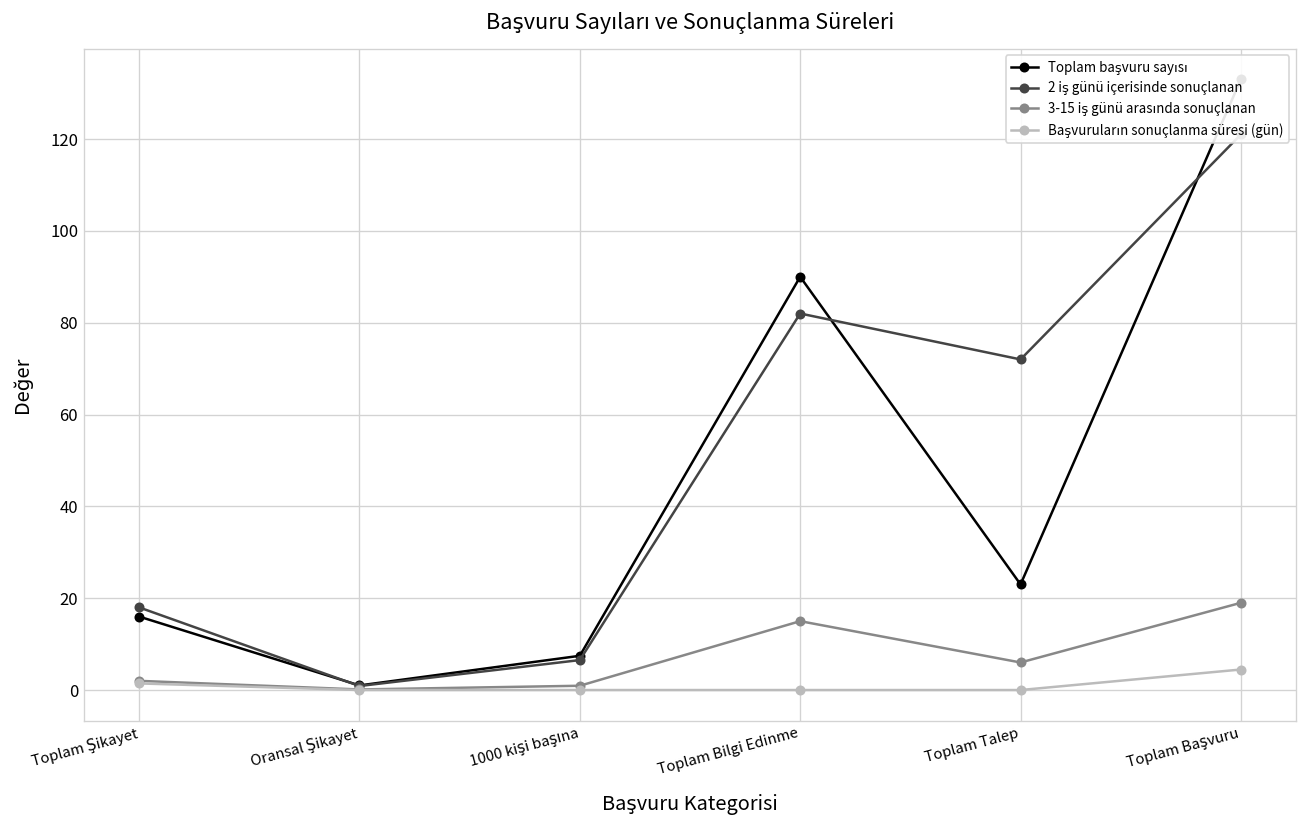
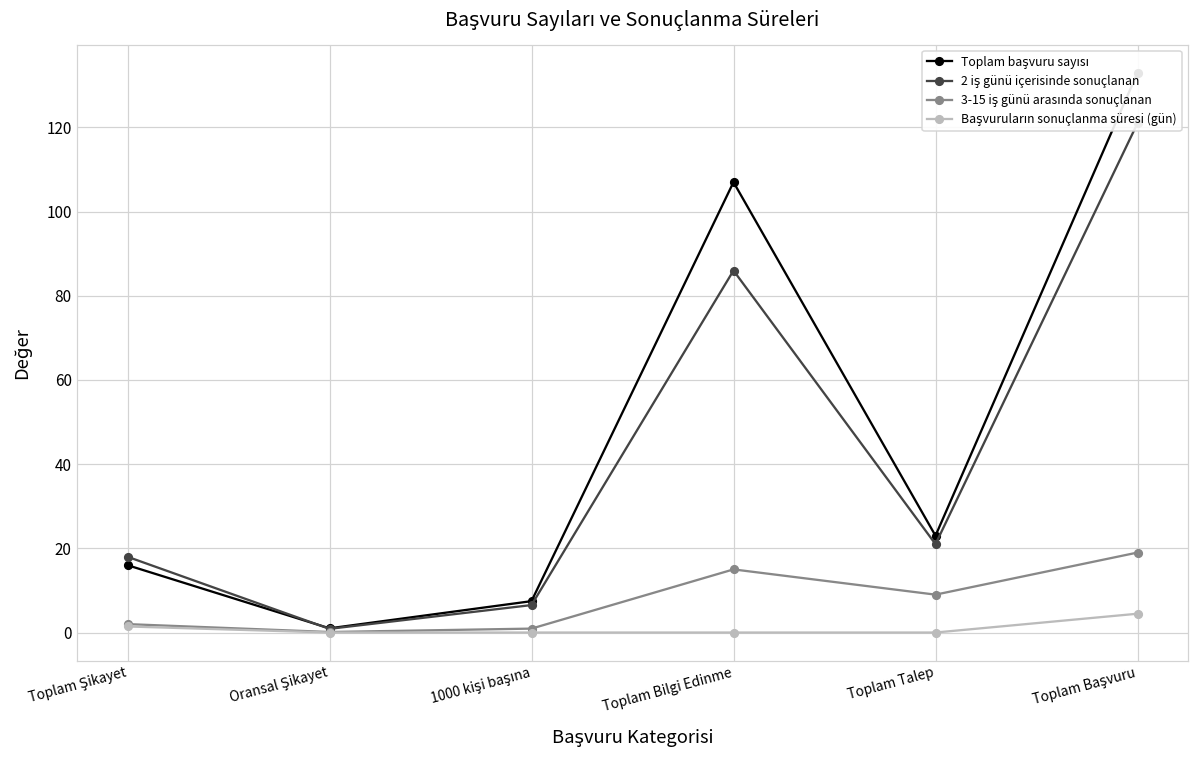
  {
    "Toplam başvuru sayısı": {
      "Toplam Şikayet": 16,
      "1000 kişi başına": 7,
-     "Toplam Bilgi Edinme": 90,
+     "Toplam Bilgi Edinme": 107,
      "Toplam Talep": 23
    },
    "2 iş günü içerisinde sonuçlanan": {
      "Toplam Şikayet": 18,
      "1000 kişi başına": 7,
-     "Toplam Bilgi Edinme": 82,
-     "Toplam Talep": 72
+     "Toplam Bilgi Edinme": 86,
+     "Toplam Talep": 21
    },
    "3-15 iş günü arasında sonuçlanan": {
      "1000 kişi başına": 1,
      "Toplam Bilgi Edinme": 15,
-     "Toplam Talep": 6,
+     "Toplam Talep": 9,
      "Toplam Başvuru": 19
    },
    "Başvuruların sonuçlanma süresi (gün)": {
      "1000 kişi başına": 0,
      "Toplam Bilgi Edinme": 0,
      "Toplam Talep": 0,
      "Toplam Başvuru": 4
    }
  }
